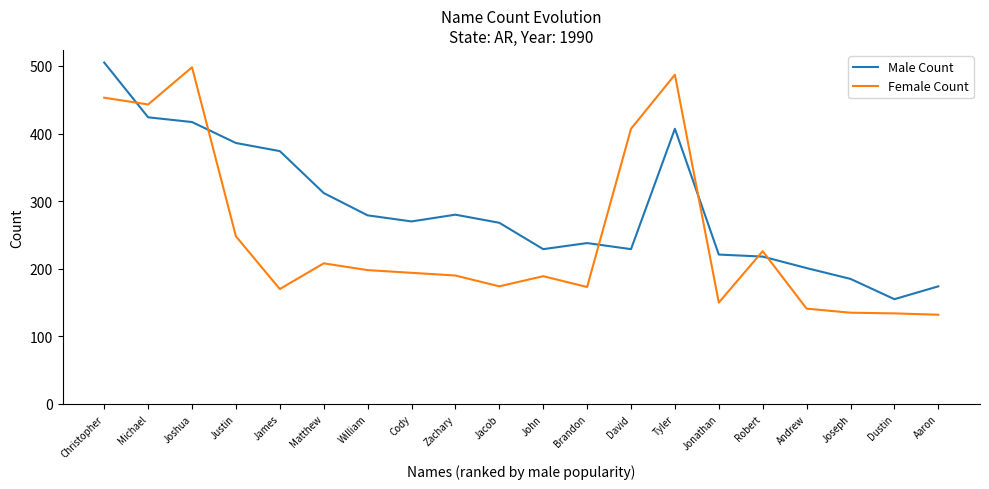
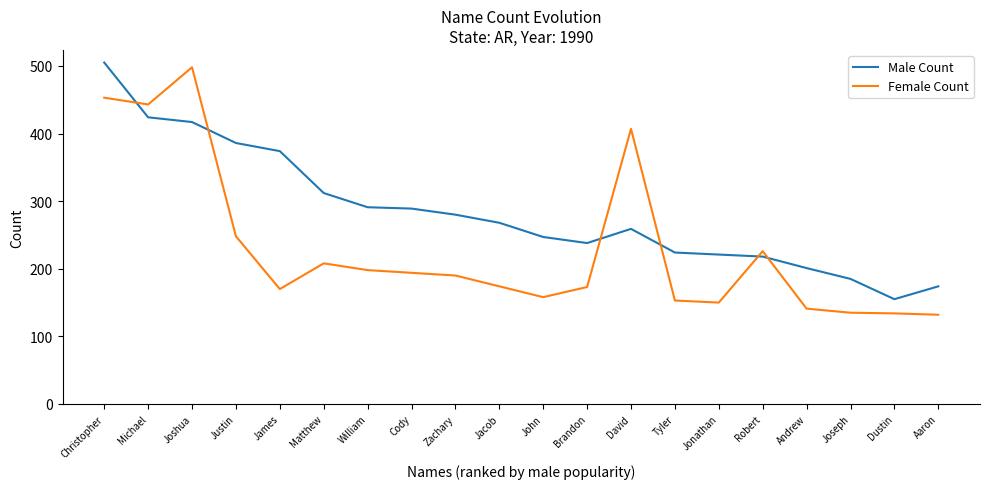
  {
    "Male Count": {
      "Christopher": 510,
      "Michael": 420,
      "Joshua": 420,
      "Justin": 390,
      "James": 370,
      "Matthew": 310,
-     "William": 280,
-     "Cody": 270,
+     "William": 290,
+     "Cody": 290,
      "Zachary": 280,
      "Jacob": 270,
-     "John": 230,
+     "John": 250,
      "Brandon": 240,
-     "David": 230,
-     "Tyler": 410,
+     "David": 260,
+     "Tyler": 220,
      "Jonathan": 220,
      "Robert": 220,
      "Andrew": 200,
      "Joseph": 190,
      "Dustin": 160,
      "Aaron": 170
    },
    "Female Count": {
      "Christopher": 450,
      "Michael": 440,
      "Joshua": 500,
      "Justin": 250,
      "James": 170,
      "Matthew": 210,
      "William": 200,
      "Cody": 190,
      "Zachary": 190,
      "Jacob": 170,
-     "John": 190,
+     "John": 160,
      "Brandon": 170,
      "David": 410,
-     "Tyler": 490,
+     "Tyler": 150,
      "Jonathan": 150,
      "Robert": 230,
      "Andrew": 140,
      "Joseph": 140,
      "Dustin": 130,
      "Aaron": 130
    }
  }
